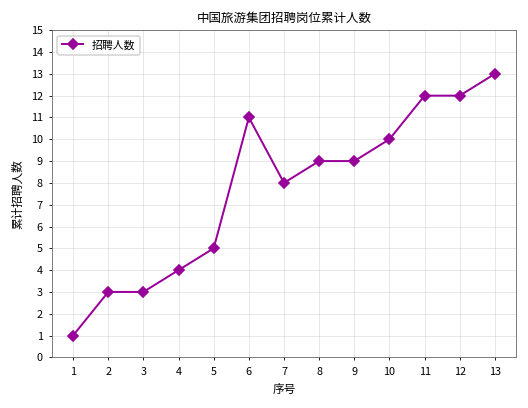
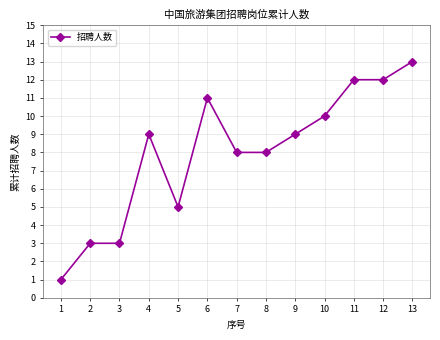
  {
    "1": 1,
    "2": 3,
    "3": 3,
-   "4": 4,
+   "4": 9,
    "5": 5,
    "6": 11,
    "7": 8,
-   "8": 9,
+   "8": 8,
    "9": 9,
    "10": 10,
    "11": 12,
    "12": 12,
    "13": 13
  }
